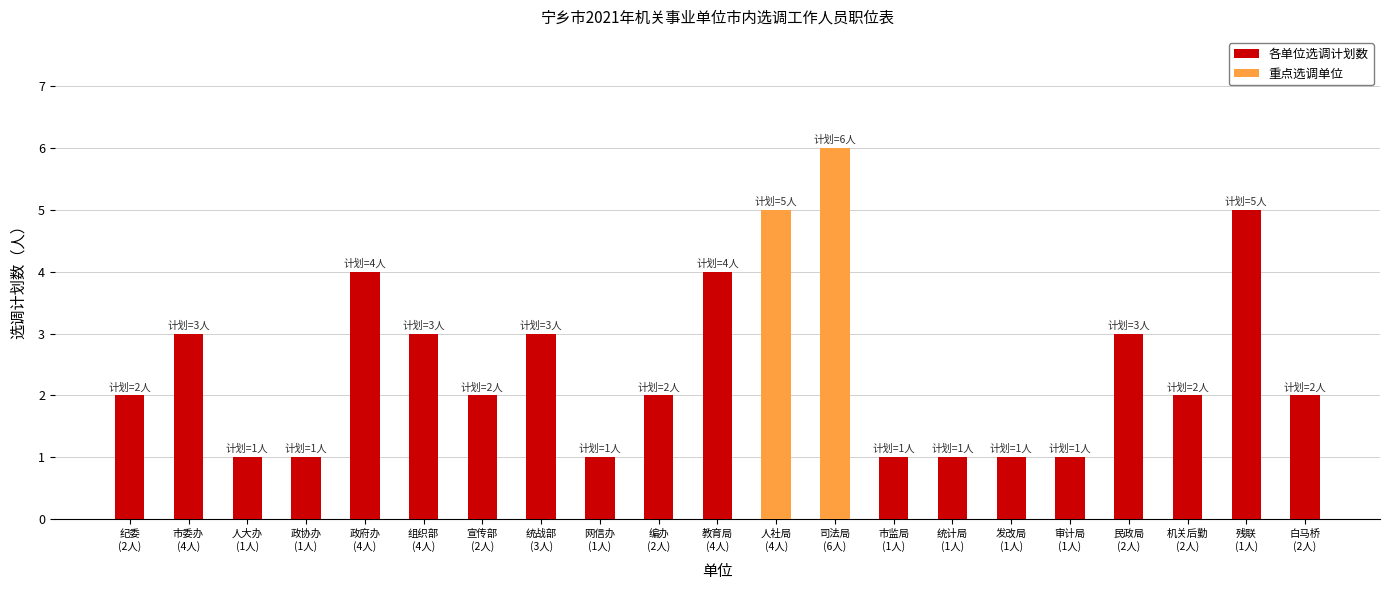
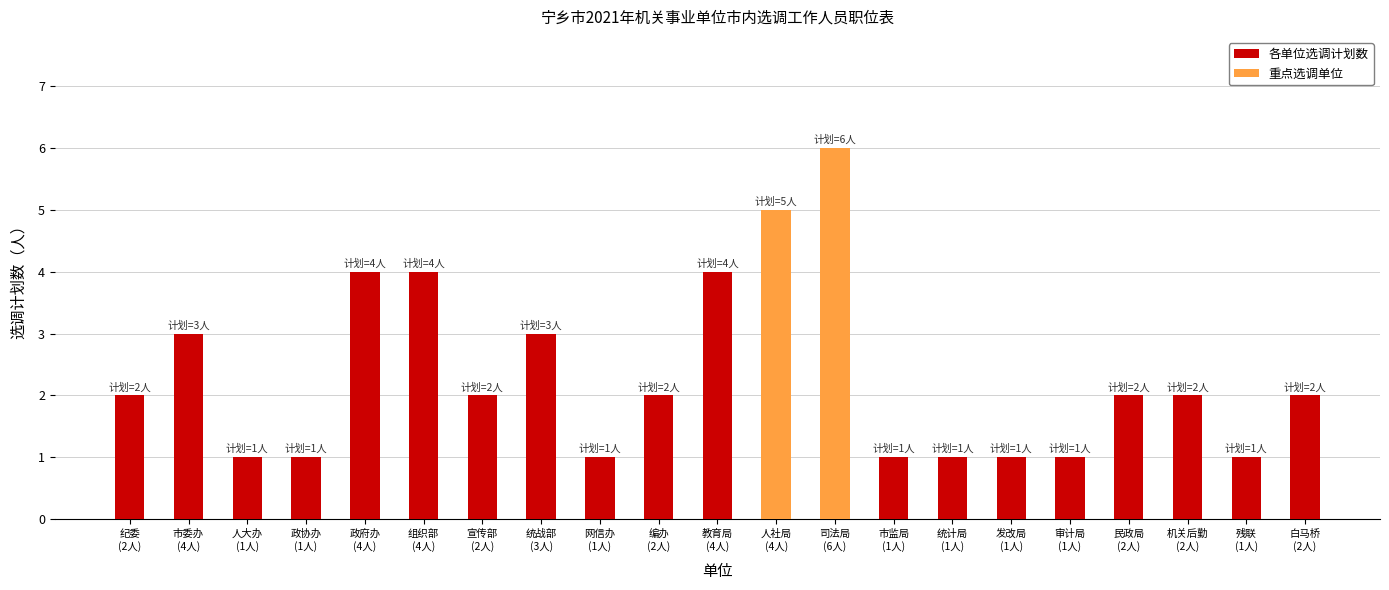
  {
    "各单位选调计划数": {
      "纪委 (2人)": "2人",
      "市委办 (4人)": "3人",
      "人大办 (1人)": "1人",
      "政协办 (1人)": "1人",
      "政府办 (4人)": "4人",
-     "组织部 (4人)": "3人",
+     "组织部 (4人)": "4人",
      "宣传部 (2人)": "2人",
      "统战部 (3人)": "3人",
      "网信办 (1人)": "1人",
      "编办 (2人)": "2人",
      "教育局 (4人)": "4人",
      "人社局 (4人)": "5人",
      "司法局 (6人)": "6人",
      "市监局 (1人)": "1人",
      "统计局 (1人)": "1人",
      "发改局 (1人)": "1人",
      "审计局 (1人)": "1人",
-     "民政局 (2人)": "3人",
+     "民政局 (2人)": "2人",
      "机关后勤 (2人)": "2人",
-     "残联 (1人)": "5人",
+     "残联 (1人)": "1人",
      "白马桥 (2人)": "2人"
    },
    "重点选调单位": {
      "人社局 (4人)": "5人",
      "司法局 (6人)": "6人"
    }
  }
